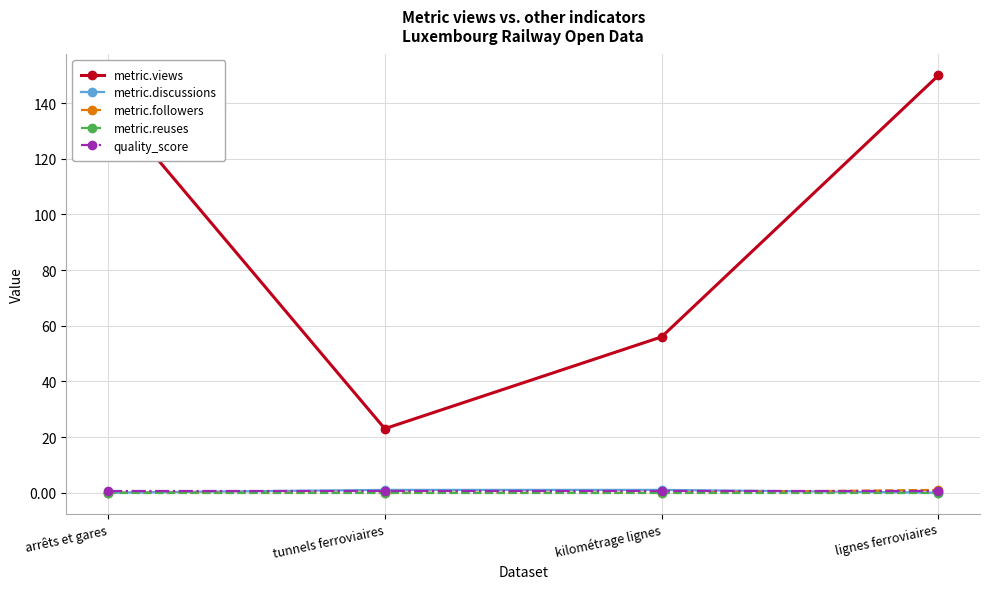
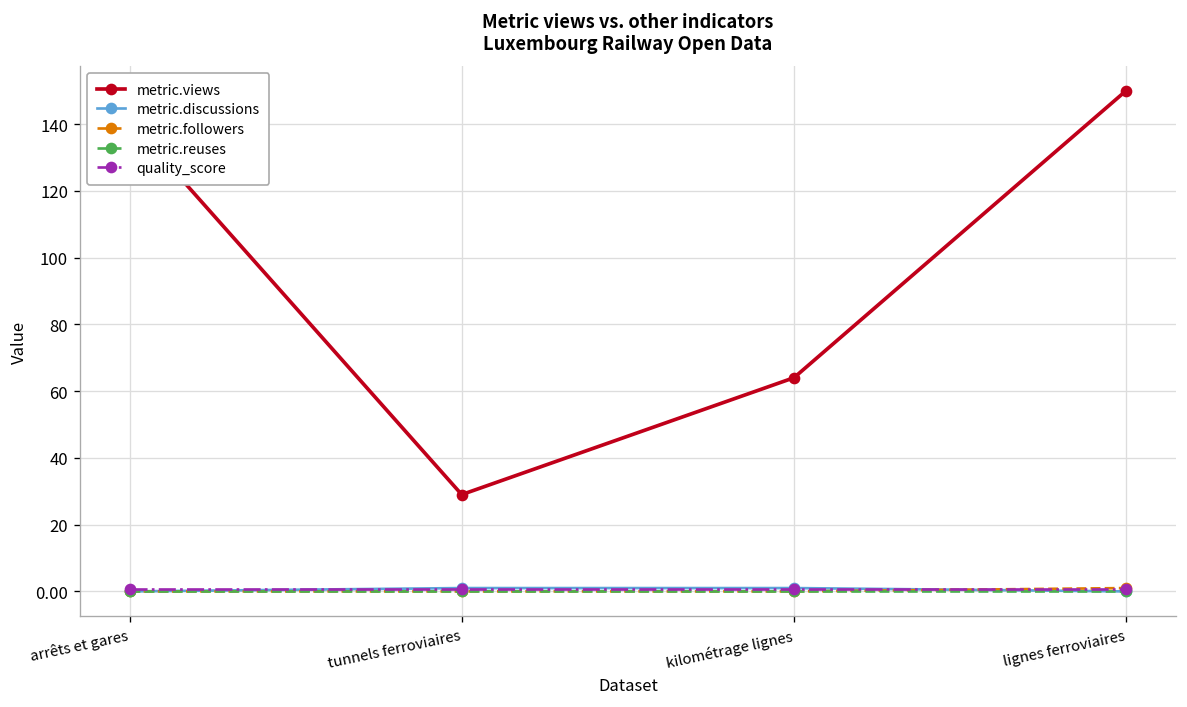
  {
    "metric.views": {
-     "tunnels ferroviaires": 23,
-     "kilométrage lignes": 56,
+     "tunnels ferroviaires": 29,
+     "kilométrage lignes": 64,
      "lignes ferroviaires": 150
    }
  }
